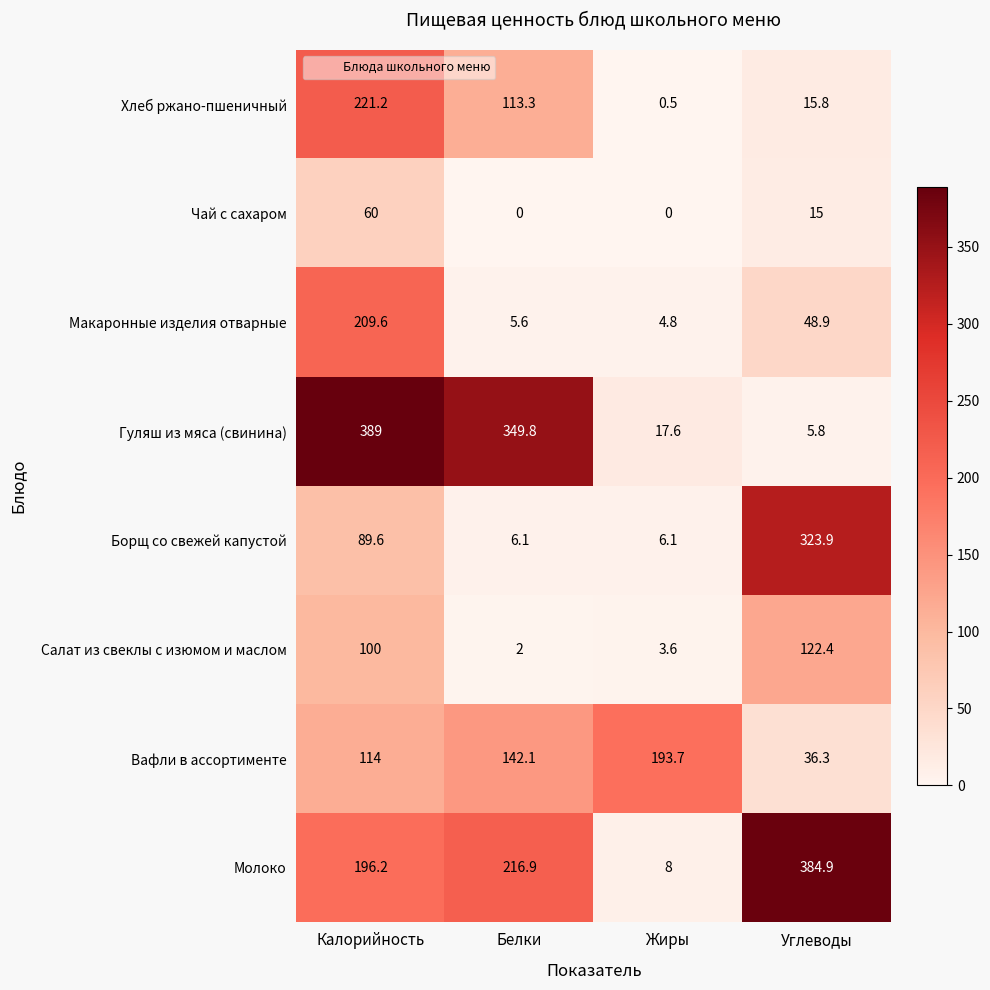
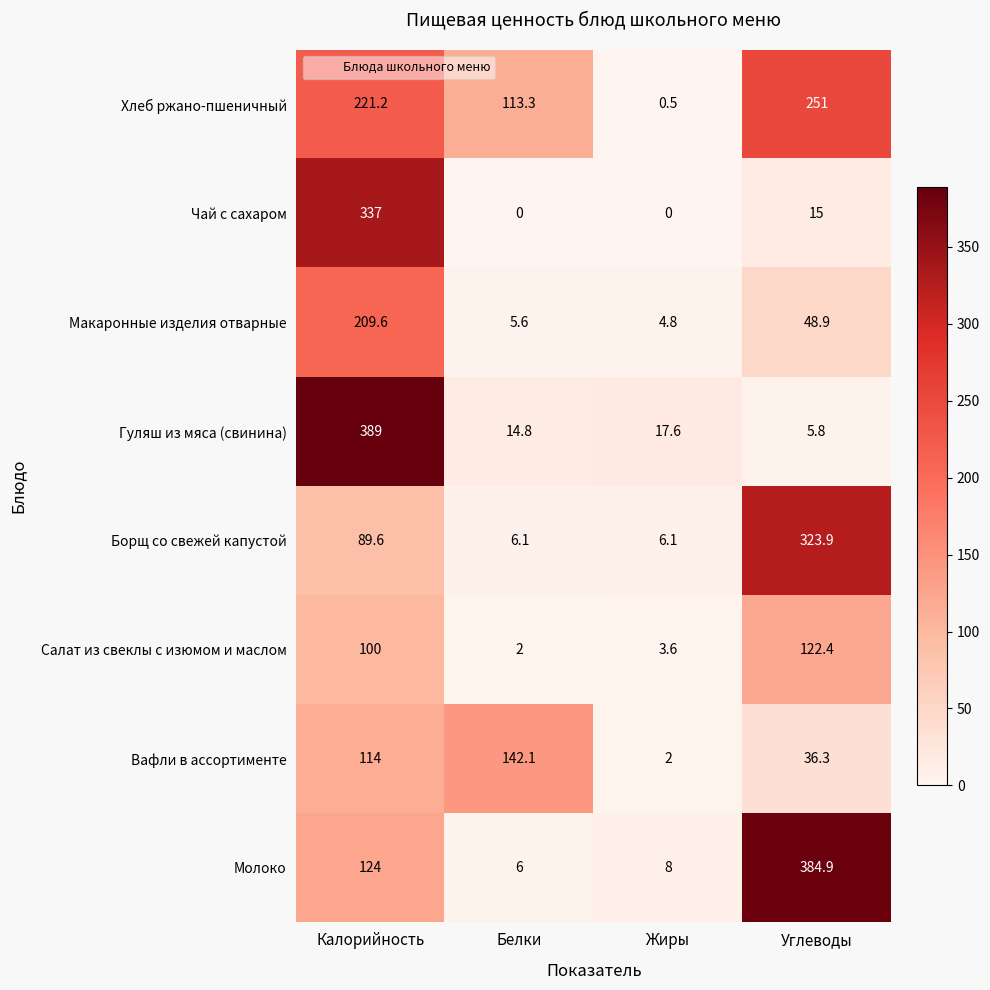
  {
    "Хлеб ржано-пшеничный": {
      "Калорийность": 221.2,
      "Белки": 113.3,
      "Жиры": 0.5,
-     "Углеводы": 15.8
+     "Углеводы": 251
    },
    "Чай с сахаром": {
-     "Калорийность": 60,
+     "Калорийность": 337,
      "Белки": 0,
      "Жиры": 0,
      "Углеводы": 15
    },
    "Макаронные изделия отварные": {
      "Калорийность": 209.6,
      "Белки": 5.6,
      "Жиры": 4.8,
      "Углеводы": 48.9
    },
    "Гуляш из мяса (свинина)": {
      "Калорийность": 389,
-     "Белки": 349.8,
+     "Белки": 14.8,
      "Жиры": 17.6,
      "Углеводы": 5.8
    },
    "Борщ со свежей капустой": {
      "Калорийность": 89.6,
      "Белки": 6.1,
      "Жиры": 6.1,
      "Углеводы": 323.9
    },
    "Салат из свеклы с изюмом и маслом": {
      "Калорийность": 100,
      "Белки": 2,
      "Жиры": 3.6,
      "Углеводы": 122.4
    },
    "Вафли в ассортименте": {
      "Калорийность": 114,
      "Белки": 142.1,
-     "Жиры": 193.7,
+     "Жиры": 2,
      "Углеводы": 36.3
    },
    "Молоко": {
-     "Калорийность": 196.2,
-     "Белки": 216.9,
+     "Калорийность": 124,
+     "Белки": 6,
      "Жиры": 8,
      "Углеводы": 384.9
    }
  }
